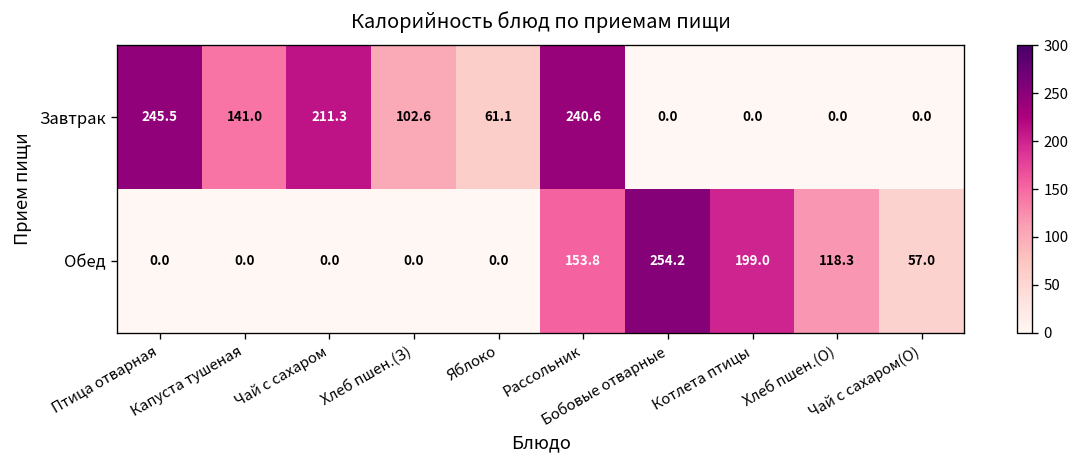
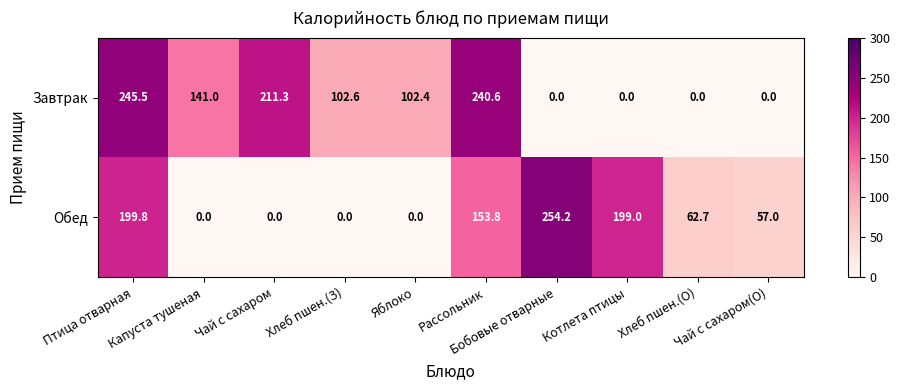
  {
    "Завтрак": {
      "Птица отварная": 245.5,
      "Капуста тушеная": 141.0,
      "Чай с сахаром": 211.3,
      "Хлеб пшен.(З)": 102.6,
-     "Яблоко": 61.1,
+     "Яблоко": 102.4,
      "Рассольник": 240.6,
      "Бобовые отварные": 0.0,
      "Котлета птицы": 0.0,
      "Хлеб пшен.(О)": 0.0,
      "Чай с сахаром(О)": 0.0
    },
    "Обед": {
-     "Птица отварная": 0.0,
+     "Птица отварная": 199.8,
      "Капуста тушеная": 0.0,
      "Чай с сахаром": 0.0,
      "Хлеб пшен.(З)": 0.0,
      "Яблоко": 0.0,
      "Рассольник": 153.8,
      "Бобовые отварные": 254.2,
      "Котлета птицы": 199.0,
-     "Хлеб пшен.(О)": 118.3,
+     "Хлеб пшен.(О)": 62.7,
      "Чай с сахаром(О)": 57.0
    }
  }
